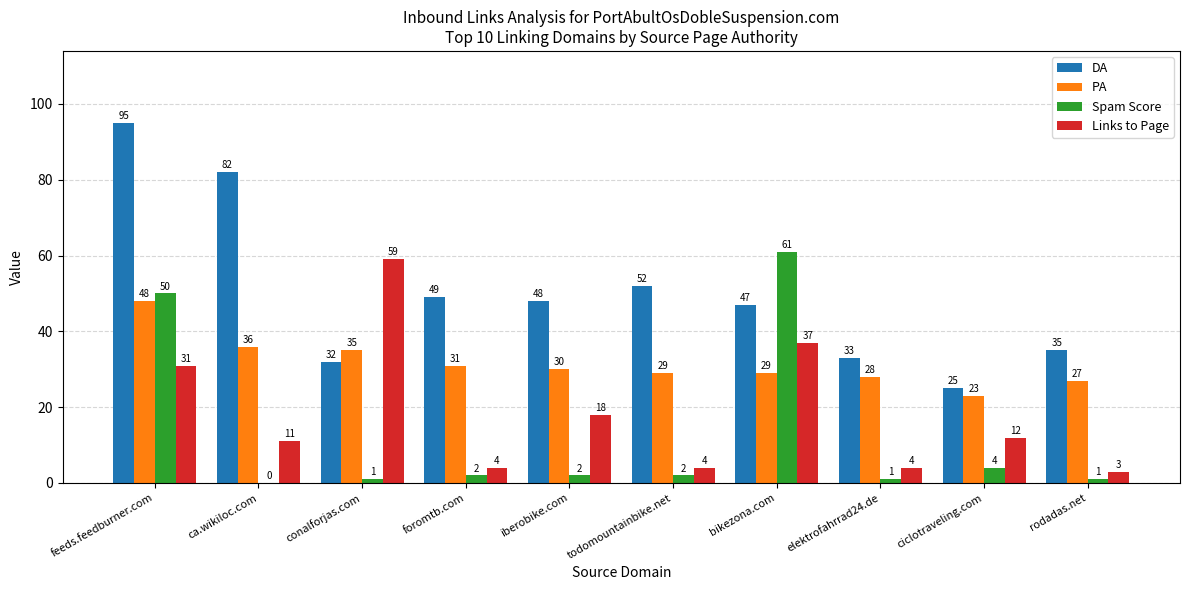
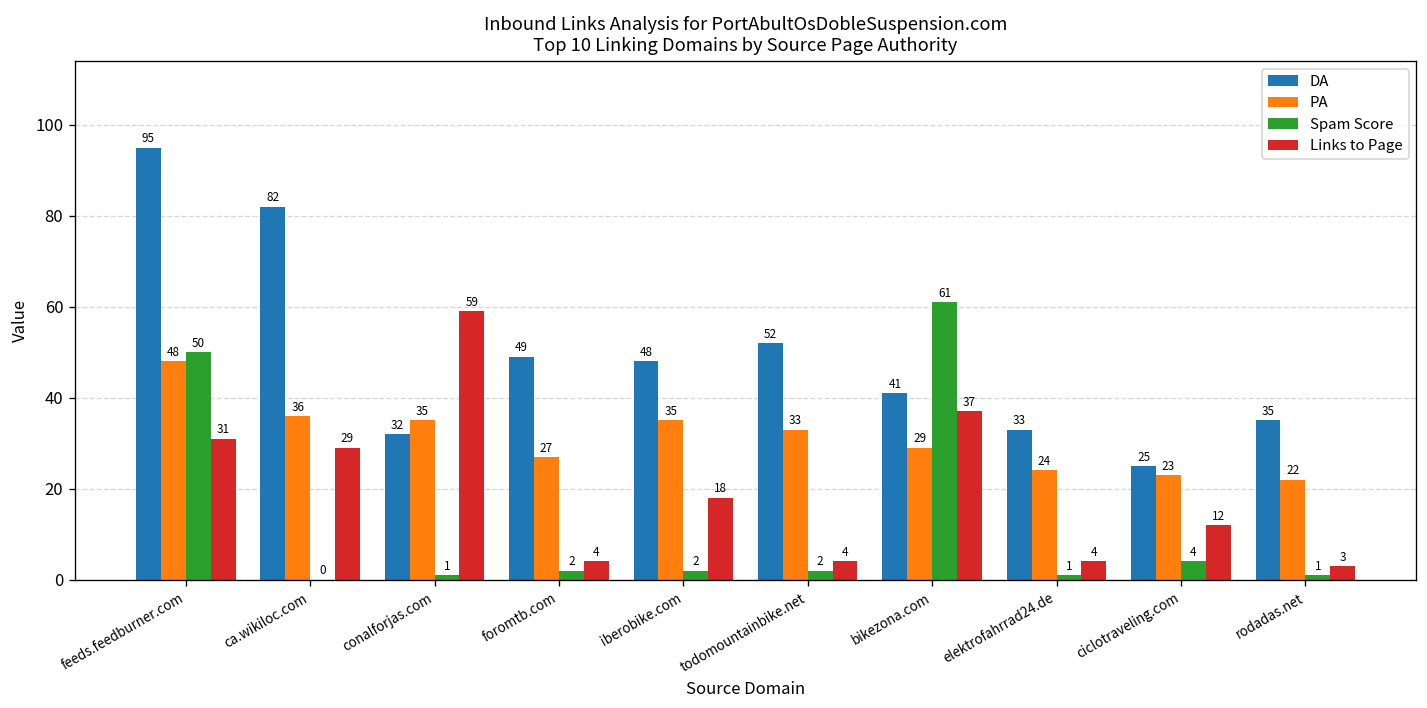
  {
    "DA": {
      "feeds.feedburner.com": 95,
      "ca.wikiloc.com": 82,
      "conalforjas.com": 32,
      "foromtb.com": 49,
      "iberobike.com": 48,
      "todomountainbike.net": 52,
-     "bikezona.com": 47,
+     "bikezona.com": 41,
      "elektrofahrrad24.de": 33,
      "ciclotraveling.com": 25,
      "rodadas.net": 35
    },
    "PA": {
      "feeds.feedburner.com": 48,
      "ca.wikiloc.com": 36,
      "conalforjas.com": 35,
-     "foromtb.com": 31,
-     "iberobike.com": 30,
-     "todomountainbike.net": 29,
+     "foromtb.com": 27,
+     "iberobike.com": 35,
+     "todomountainbike.net": 33,
      "bikezona.com": 29,
-     "elektrofahrrad24.de": 28,
+     "elektrofahrrad24.de": 24,
      "ciclotraveling.com": 23,
-     "rodadas.net": 27
+     "rodadas.net": 22
    },
    "Spam Score": {
      "feeds.feedburner.com": 50,
      "ca.wikiloc.com": 0,
      "conalforjas.com": 1,
      "foromtb.com": 2,
      "iberobike.com": 2,
      "todomountainbike.net": 2,
      "bikezona.com": 61,
      "elektrofahrrad24.de": 1,
      "ciclotraveling.com": 4,
      "rodadas.net": 1
    },
    "Links to Page": {
      "feeds.feedburner.com": 31,
-     "ca.wikiloc.com": 11,
+     "ca.wikiloc.com": 29,
      "conalforjas.com": 59,
      "foromtb.com": 4,
      "iberobike.com": 18,
      "todomountainbike.net": 4,
      "bikezona.com": 37,
      "elektrofahrrad24.de": 4,
      "ciclotraveling.com": 12,
      "rodadas.net": 3
    }
  }
